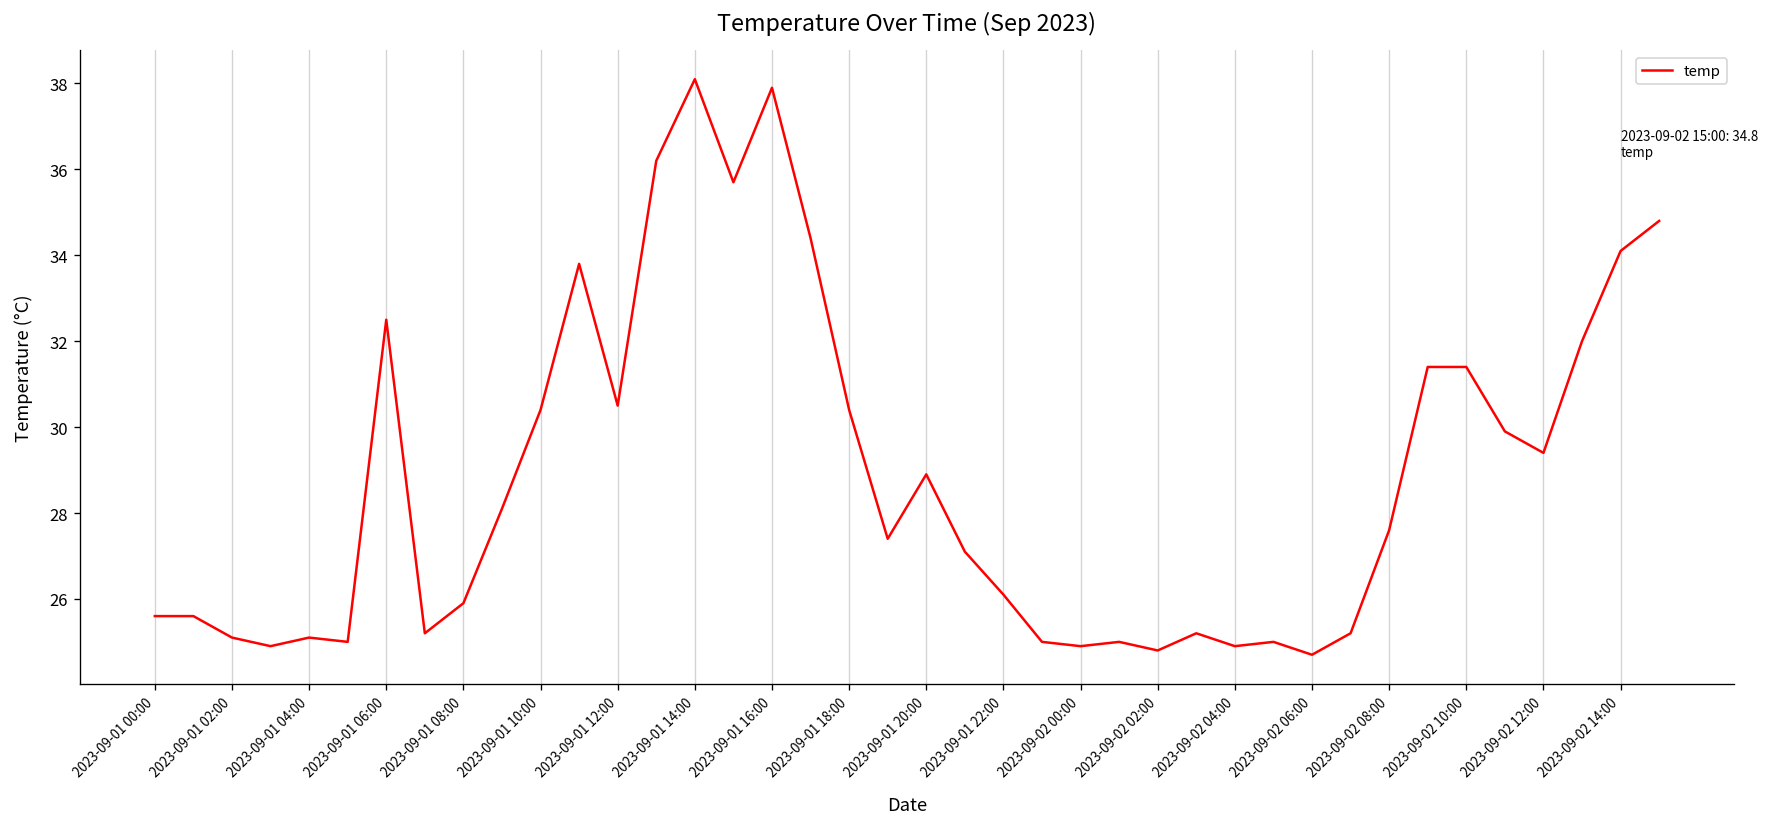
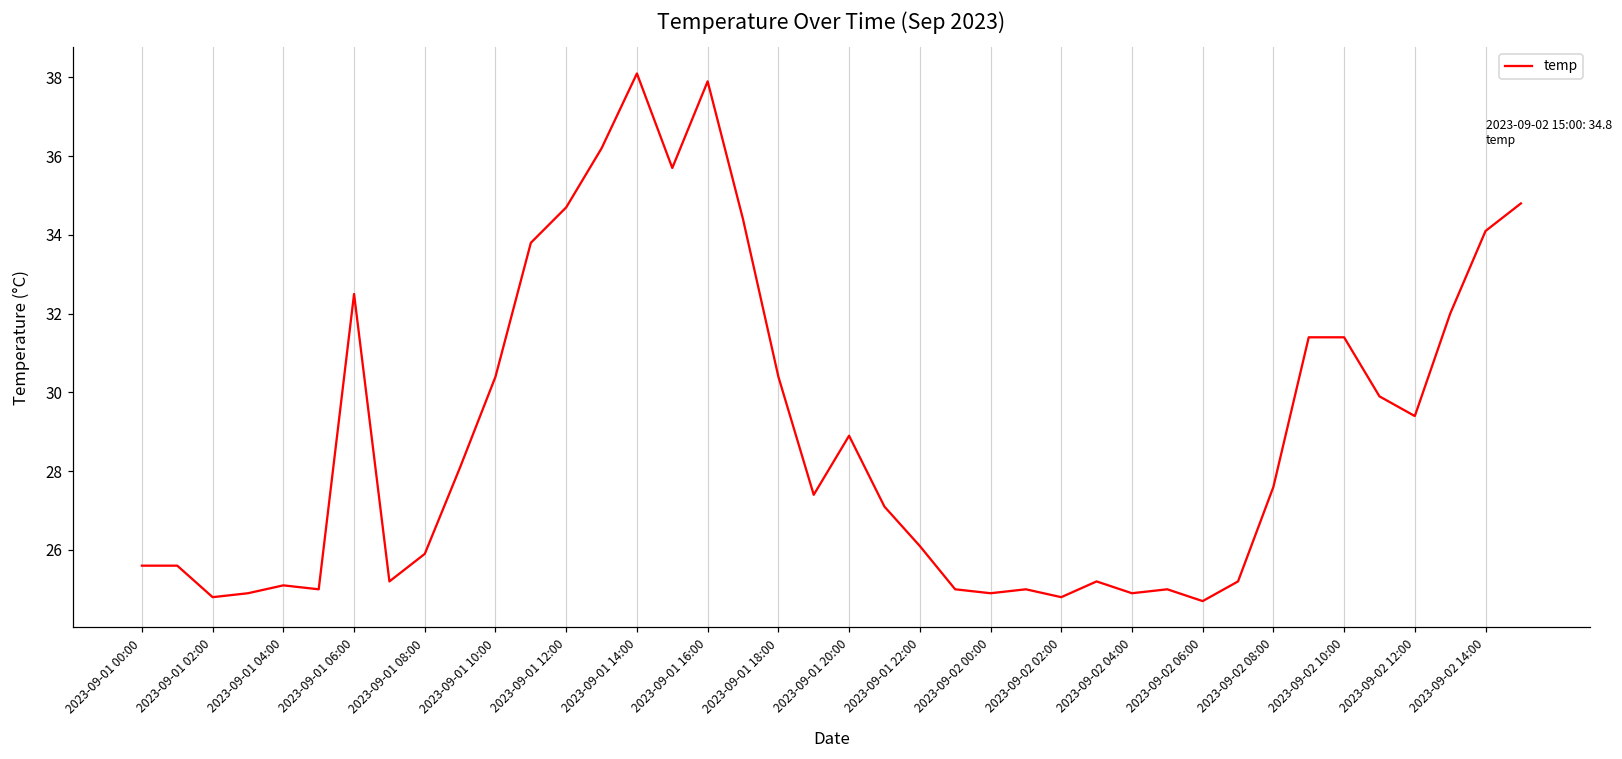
  {
    "2023-09-01 00:00": 25.6,
-   "2023-09-01 02:00": 25.1,
+   "2023-09-01 02:00": 24.8,
    "2023-09-01 04:00": 25.1,
    "2023-09-01 06:00": 32.5,
    "2023-09-01 08:00": 25.9,
    "2023-09-01 10:00": 30.4,
-   "2023-09-01 12:00": 30.5,
+   "2023-09-01 12:00": 34.7,
    "2023-09-01 14:00": 38.1,
    "2023-09-01 16:00": 37.9,
    "2023-09-01 18:00": 30.4,
    "2023-09-01 20:00": 28.9,
    "2023-09-01 22:00": 26.1,
    "2023-09-02 00:00": 24.9,
    "2023-09-02 02:00": 24.8,
    "2023-09-02 04:00": 24.9,
    "2023-09-02 06:00": 24.7,
    "2023-09-02 08:00": 27.6,
    "2023-09-02 10:00": 31.4,
    "2023-09-02 12:00": 29.4,
    "2023-09-02 14:00": 34.1
  }
